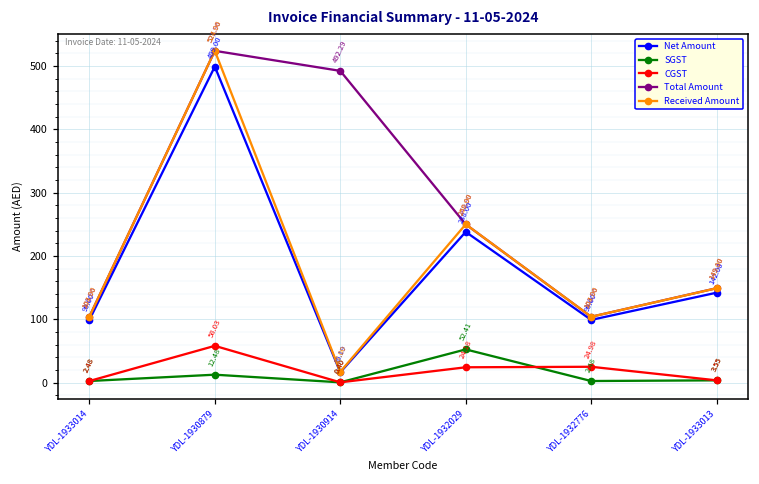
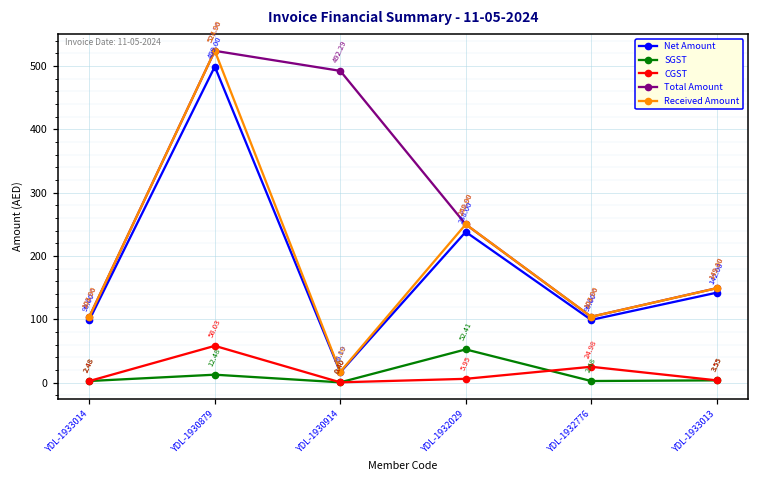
  {
    "SGST": {
      "YDL-1932029": 52.41
    },
    "CGST": {
      "YDL-1930879": 58.03,
-     "YDL-1932029": 24.18,
+     "YDL-1932029": 5.95,
      "YDL-1932776": 24.98
    },
    "Total Amount": {
      "YDL-1930914": 492.29
    }
  }
